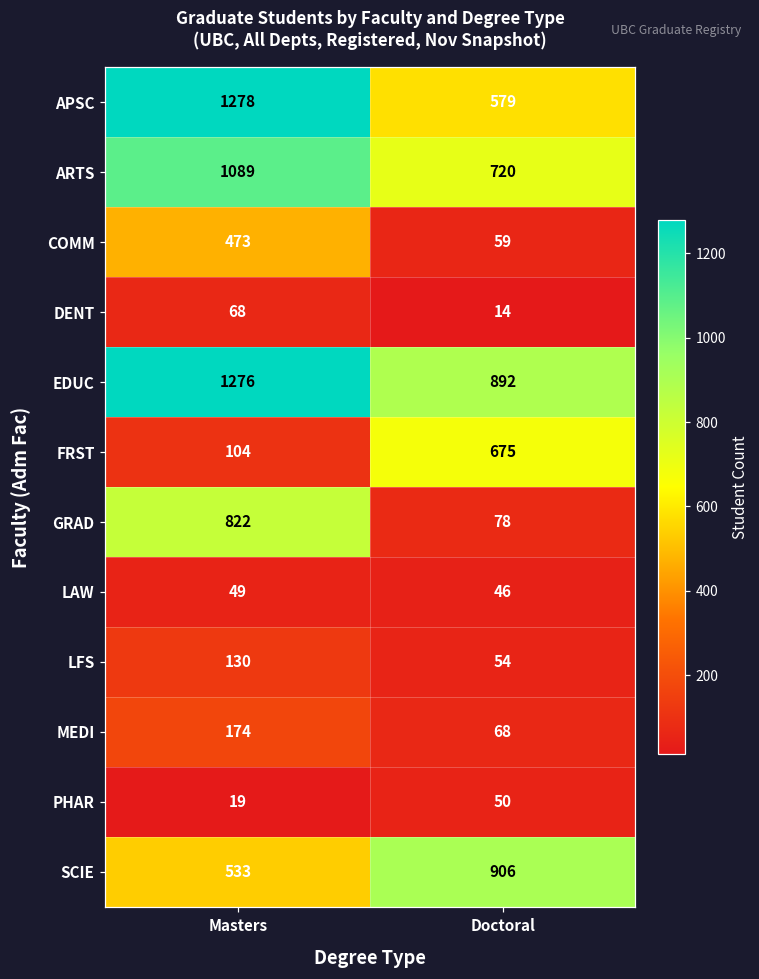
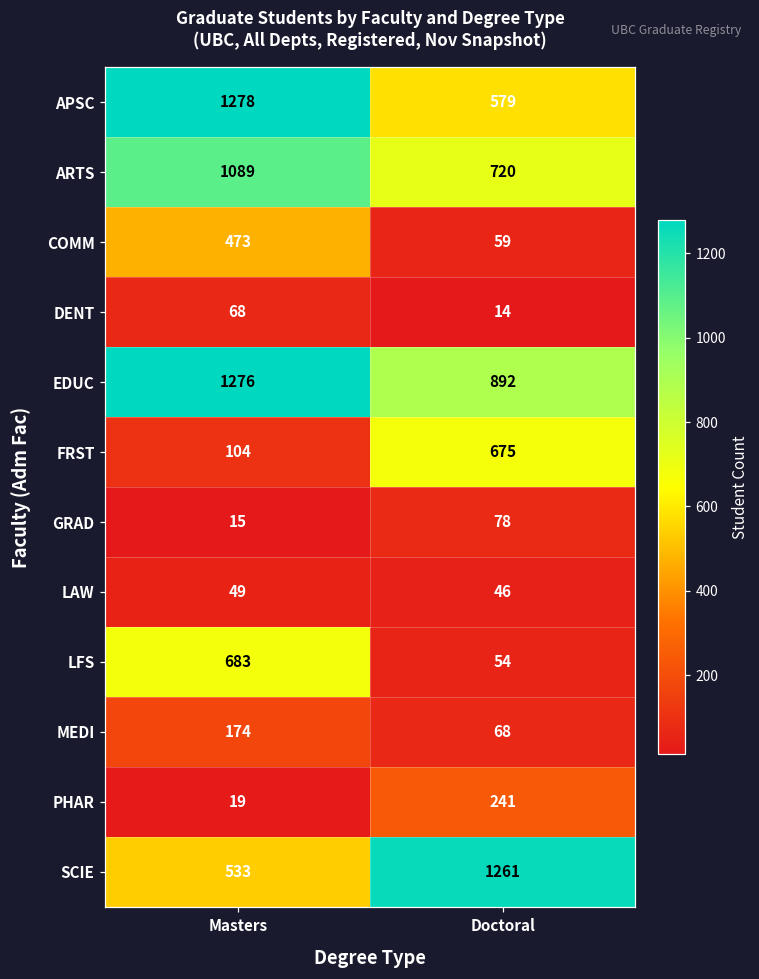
  {
    "APSC": {
      "Masters": 1278,
      "Doctoral": 579
    },
    "ARTS": {
      "Masters": 1089,
      "Doctoral": 720
    },
    "COMM": {
      "Masters": 473,
      "Doctoral": 59
    },
    "DENT": {
      "Masters": 68,
      "Doctoral": 14
    },
    "EDUC": {
      "Masters": 1276,
      "Doctoral": 892
    },
    "FRST": {
      "Masters": 104,
      "Doctoral": 675
    },
    "GRAD": {
-     "Masters": 822,
+     "Masters": 15,
      "Doctoral": 78
    },
    "LAW": {
      "Masters": 49,
      "Doctoral": 46
    },
    "LFS": {
-     "Masters": 130,
+     "Masters": 683,
      "Doctoral": 54
    },
    "MEDI": {
      "Masters": 174,
      "Doctoral": 68
    },
    "PHAR": {
      "Masters": 19,
-     "Doctoral": 50
+     "Doctoral": 241
    },
    "SCIE": {
      "Masters": 533,
-     "Doctoral": 906
+     "Doctoral": 1261
    }
  }
